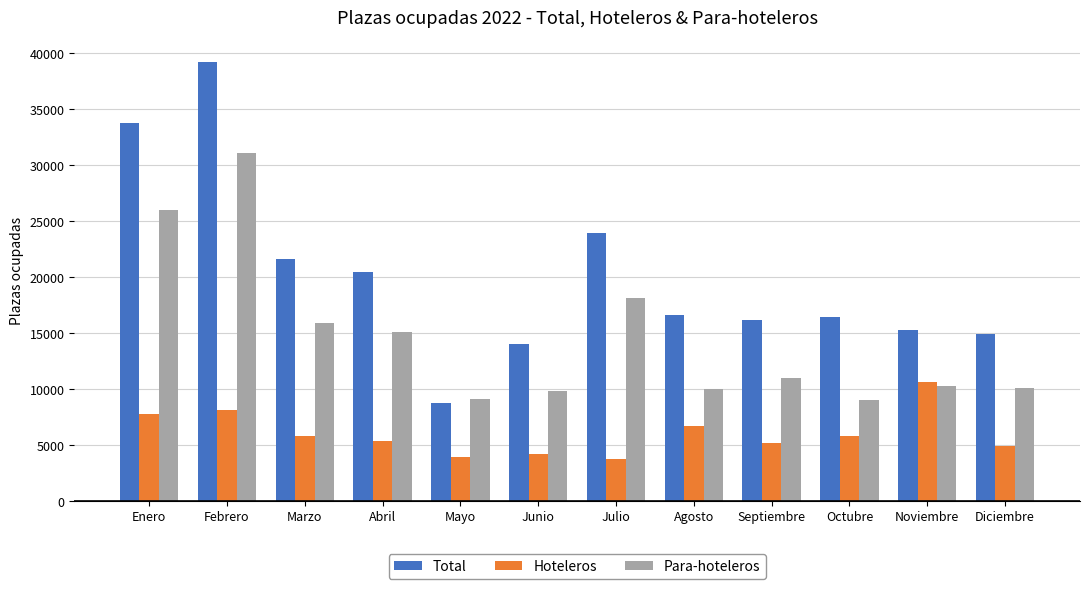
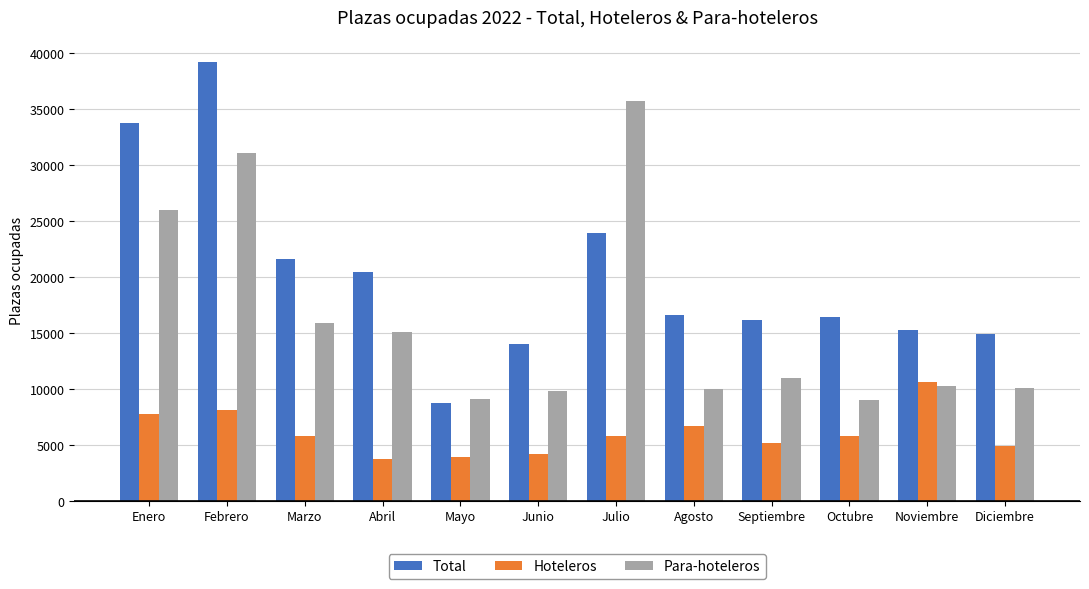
  {
    "Total": {
      "Enero": 33700,
      "Febrero": 39200,
      "Marzo": 21600,
      "Abril": 20500,
      "Mayo": 8700,
      "Junio": 14000,
      "Julio": 23900,
      "Agosto": 16600,
      "Septiembre": 16100,
      "Octubre": 16400,
      "Noviembre": 15300,
      "Diciembre": 14900
    },
    "Hoteleros": {
      "Enero": 7700,
      "Febrero": 8100,
      "Marzo": 5800,
-     "Abril": 5400,
+     "Abril": 3800,
      "Mayo": 3900,
      "Junio": 4200,
-     "Julio": 3700,
+     "Julio": 5800,
      "Agosto": 6700,
      "Septiembre": 5200,
      "Octubre": 5800,
      "Noviembre": 10600,
      "Diciembre": 4900
    },
    "Para-hoteleros": {
      "Enero": 26000,
      "Febrero": 31100,
      "Marzo": 15800,
      "Abril": 15100,
      "Mayo": 9100,
      "Junio": 9800,
-     "Julio": 18100,
+     "Julio": 35700,
      "Agosto": 10000,
      "Septiembre": 11000,
      "Octubre": 9000,
      "Noviembre": 10300,
      "Diciembre": 10000
    }
  }
